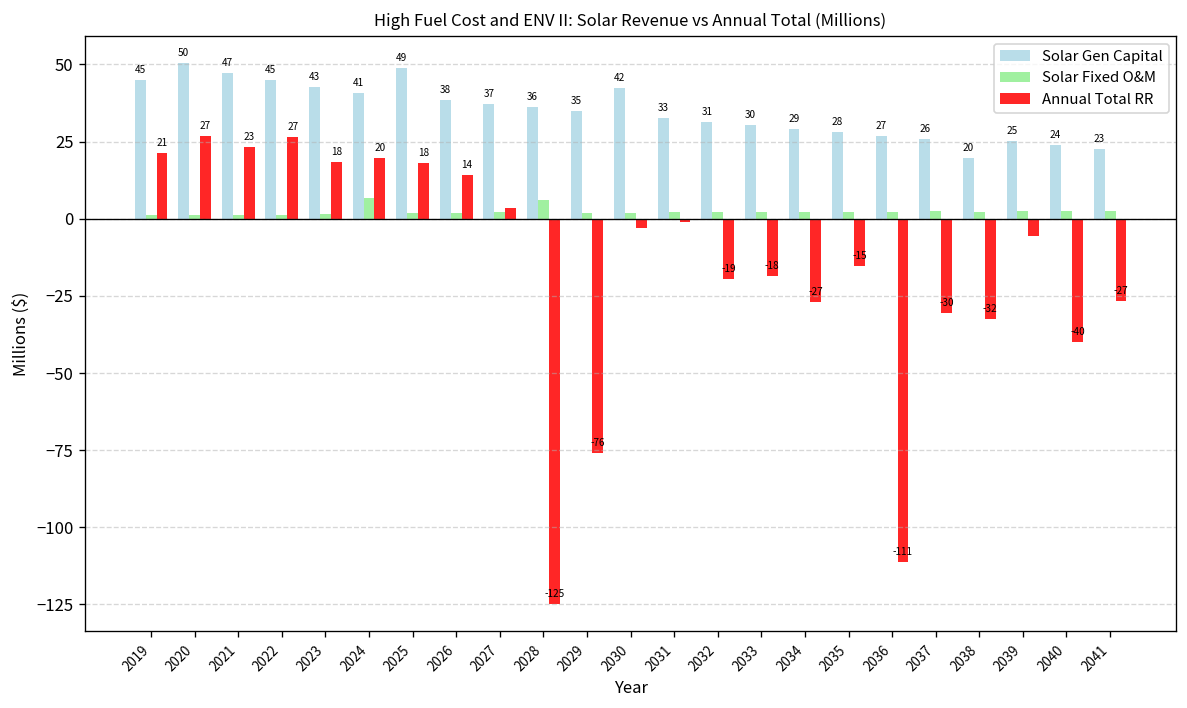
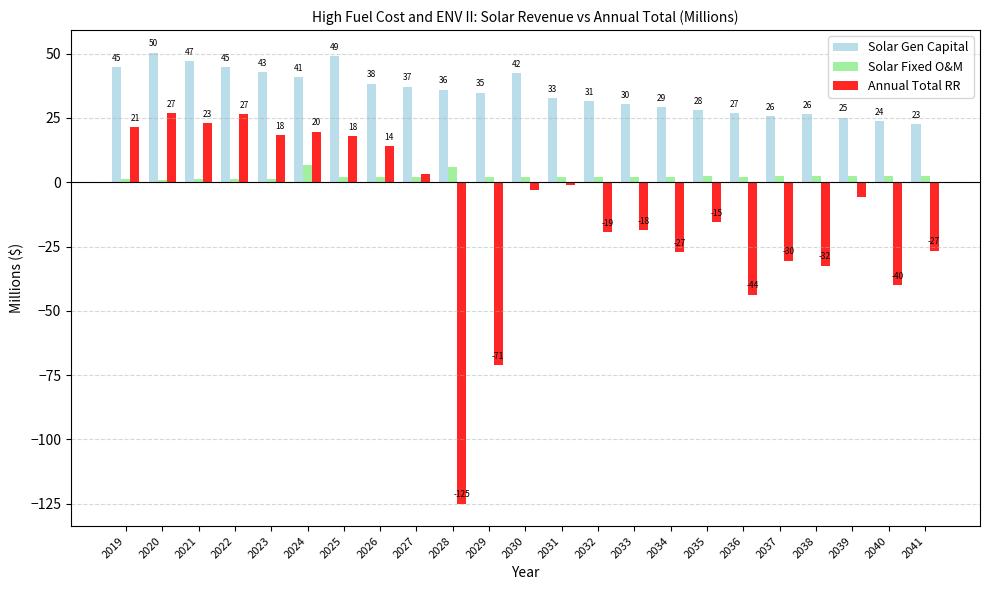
  {
    "Solar Gen Capital": {
      "2019": 45,
      "2020": 50,
      "2021": 47,
      "2022": 45,
      "2023": 43,
      "2024": 41,
      "2025": 49,
      "2026": 38,
      "2027": 37,
      "2028": 36,
      "2029": 35,
      "2030": 42,
      "2031": 33,
      "2032": 31,
      "2033": 30,
      "2034": 29,
      "2035": 28,
      "2036": 27,
      "2037": 26,
-     "2038": 20,
+     "2038": 26,
      "2039": 25,
      "2040": 24,
      "2041": 23
    },
    "Solar Fixed O&M": {
      "2019": 1,
      "2020": 1,
      "2021": 1,
      "2022": 1,
      "2023": 1,
      "2024": 7,
      "2025": 2,
      "2026": 2,
      "2027": 2,
      "2028": 6,
      "2029": 2,
      "2030": 2,
      "2031": 2,
      "2032": 2,
      "2033": 2,
      "2034": 2,
      "2035": 2,
      "2036": 2,
      "2037": 2,
      "2038": 2,
      "2039": 2,
      "2040": 2,
      "2041": 2
    },
    "Annual Total RR": {
      "2019": 21,
      "2020": 27,
      "2021": 23,
      "2022": 27,
      "2023": 18,
      "2024": 20,
      "2025": 18,
      "2026": 14,
      "2028": -125,
-     "2029": -76,
+     "2029": -71,
      "2032": -19,
      "2033": -18,
      "2034": -27,
      "2035": -15,
-     "2036": -111,
+     "2036": -44,
      "2037": -30,
      "2038": -32,
      "2040": -40,
      "2041": -27
    }
  }
